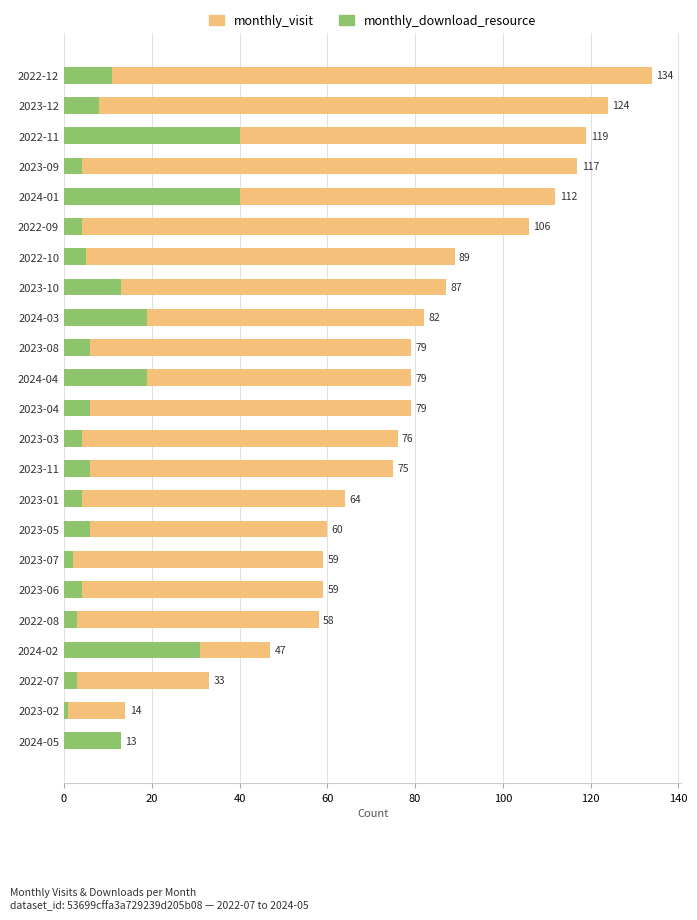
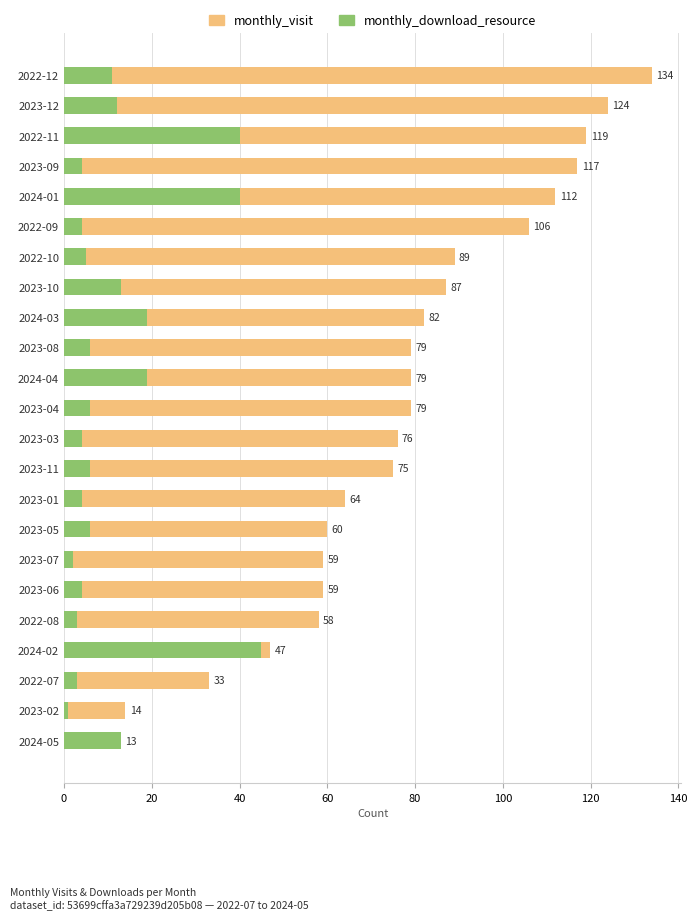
  {
    "monthly_visit": {
      "2022-12": 134,
      "2023-12": 124,
      "2022-11": 119,
      "2023-09": 117,
      "2024-01": 112,
      "2022-09": 106,
      "2022-10": 89,
      "2023-10": 87,
      "2024-03": 82,
      "2023-08": 79,
      "2024-04": 79,
      "2023-04": 79,
      "2023-03": 76,
      "2023-11": 75,
      "2023-01": 64,
      "2023-05": 60,
      "2023-07": 59,
      "2023-06": 59,
      "2022-08": 58,
      "2024-02": 47,
      "2022-07": 33,
      "2023-02": 14,
      "2024-05": 13
    },
    "monthly_download_resource": {
-     "2023-12": 8,
-     "2024-02": 31
+     "2023-12": 12,
+     "2024-02": 45
    }
  }
